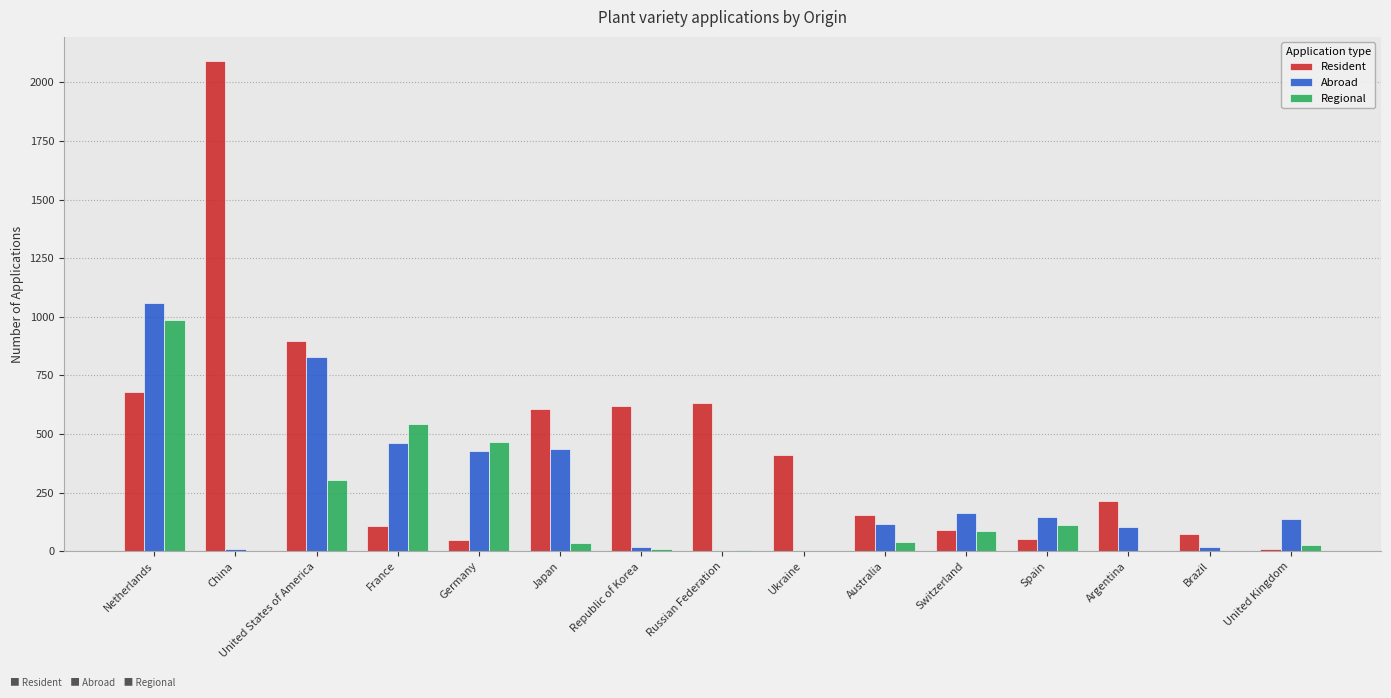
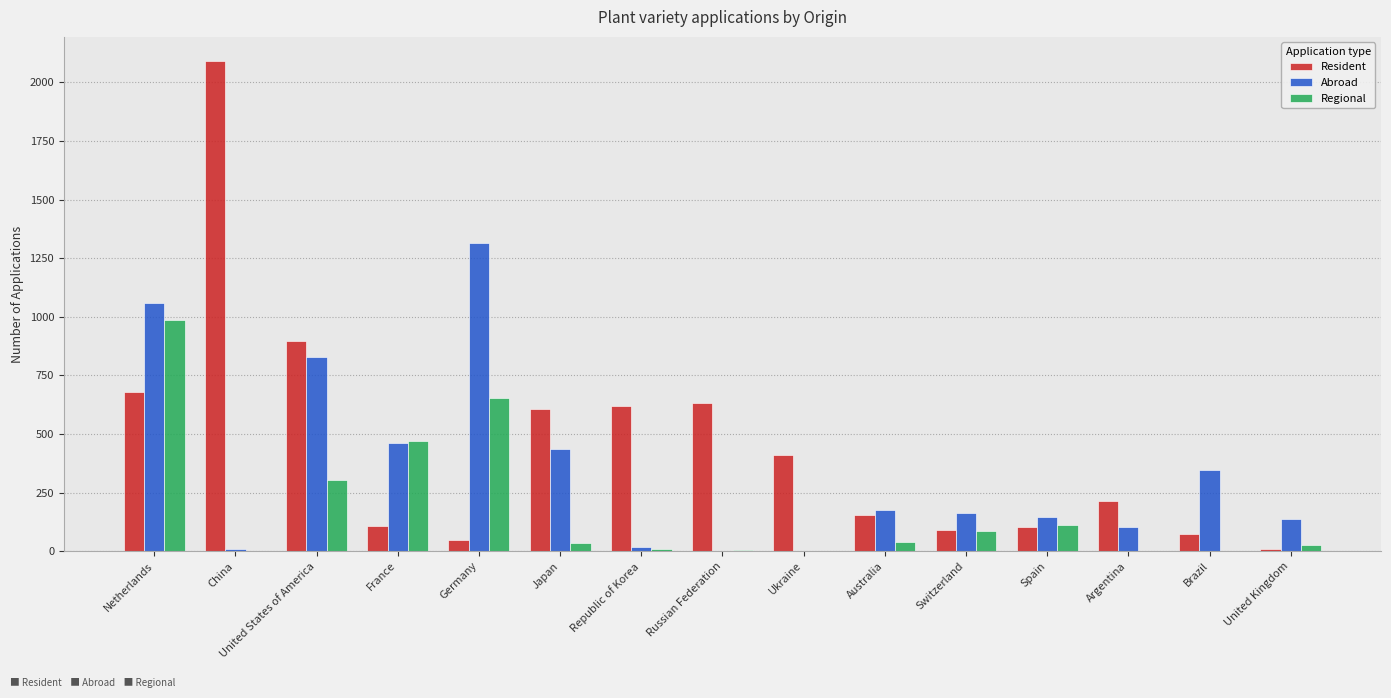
  {
    "Resident": {
      "Netherlands": 680,
      "China": 2090,
      "United States of America": 900,
      "France": 110,
      "Germany": 50,
      "Japan": 610,
      "Republic of Korea": 620,
      "Russian Federation": 630,
      "Ukraine": 410,
      "Australia": 160,
      "Switzerland": 90,
-     "Spain": 50,
+     "Spain": 100,
      "Argentina": 210,
      "Brazil": 80
    },
    "Abroad": {
      "Netherlands": 1060,
      "United States of America": 830,
      "France": 460,
-     "Germany": 430,
+     "Germany": 1310,
      "Japan": 440,
      "Republic of Korea": 20,
-     "Australia": 110,
+     "Australia": 170,
      "Switzerland": 160,
      "Spain": 150,
      "Argentina": 100,
-     "Brazil": 20,
+     "Brazil": 350,
      "United Kingdom": 140
    },
    "Regional": {
      "Netherlands": 990,
      "United States of America": 300,
-     "France": 540,
-     "Germany": 470,
+     "France": 470,
+     "Germany": 650,
      "Japan": 40,
      "Ukraine": 0,
      "Australia": 40,
      "Switzerland": 80,
      "Spain": 110,
      "Argentina": 0,
      "Brazil": 0,
      "United Kingdom": 30
    }
  }
